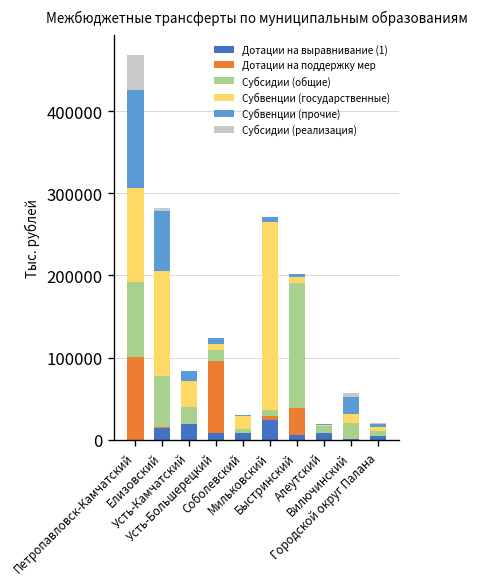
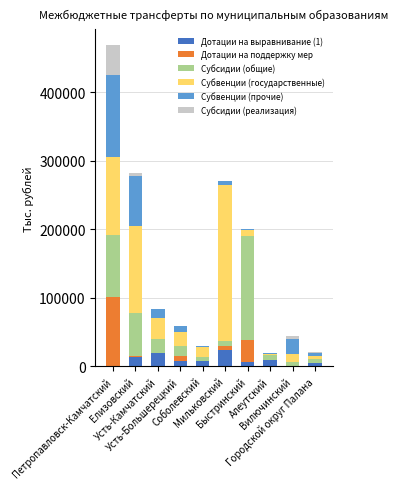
  {
    "Дотации на поддержку мер": {
      "Петропавловск-Камчатский": 100000,
-     "Усть-Большерецкий": 90000,
+     "Усть-Большерецкий": 10000,
      "Соболевский": 0,
      "Мильковский": 10000,
      "Быстринский": 30000,
      "Алеутский": 0,
      "Вилючинский": 0,
      "Городской округ Палана": 0
    },
    "Субсидии (общие)": {
      "Петропавловск-Камчатский": 90000,
      "Елизовский": 60000,
      "Усть-Камчатский": 20000,
      "Усть-Большерецкий": 10000,
      "Соболевский": 10000,
      "Мильковский": 10000,
      "Быстринский": 150000,
      "Алеутский": 10000,
-     "Вилючинский": 20000,
+     "Вилючинский": 10000,
      "Городской округ Палана": 10000
    },
    "Субвенции (государственные)": {
      "Петропавловск-Камчатский": 110000,
      "Елизовский": 130000,
      "Усть-Камчатский": 30000,
-     "Усть-Большерецкий": 10000,
+     "Усть-Большерецкий": 20000,
      "Соболевский": 20000,
      "Мильковский": 230000,
      "Быстринский": 10000,
      "Вилючинский": 10000,
      "Городской округ Палана": 10000
    },
    "Субсидии (реализация)": {
      "Петропавловск-Камчатский": 40000,
      "Елизовский": 0,
      "Усть-Камчатский": 0,
      "Усть-Большерецкий": 0,
      "Соболевский": 0,
      "Мильковский": 0,
      "Алеутский": 0,
      "Вилючинский": 0
    }
  }
